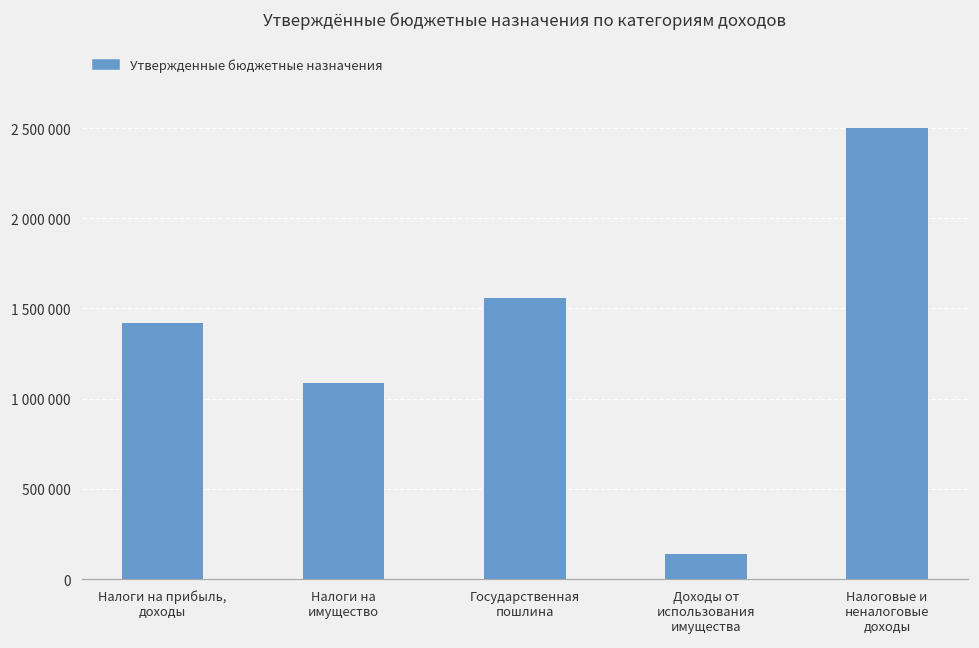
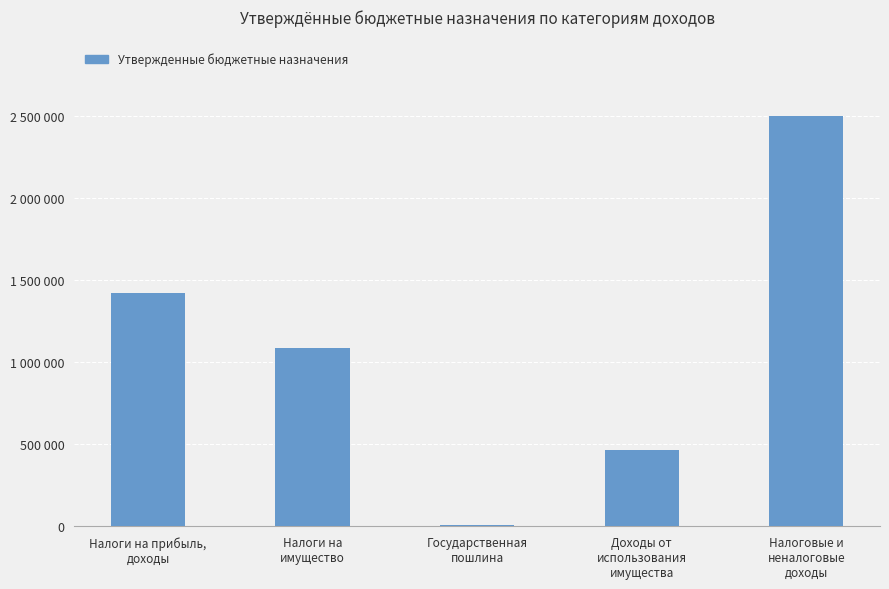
  {
    "Налоги на прибыль, доходы": 1420000,
    "Налоги на имущество": 1090000,
-   "Государственная пошлина": 1560000,
-   "Доходы от использования имущества": 140000,
+   "Государственная пошлина": 10000,
+   "Доходы от использования имущества": 460000,
    "Налоговые и неналоговые доходы": 2500000
  }
